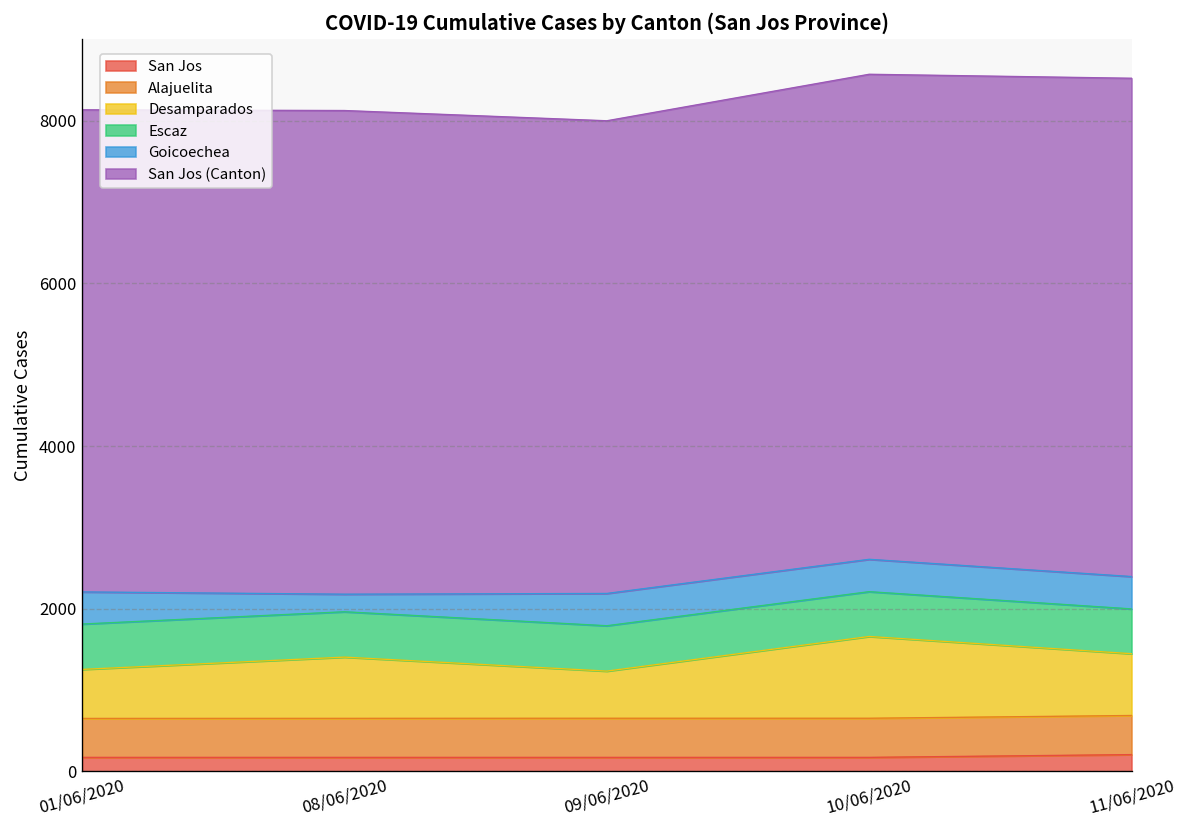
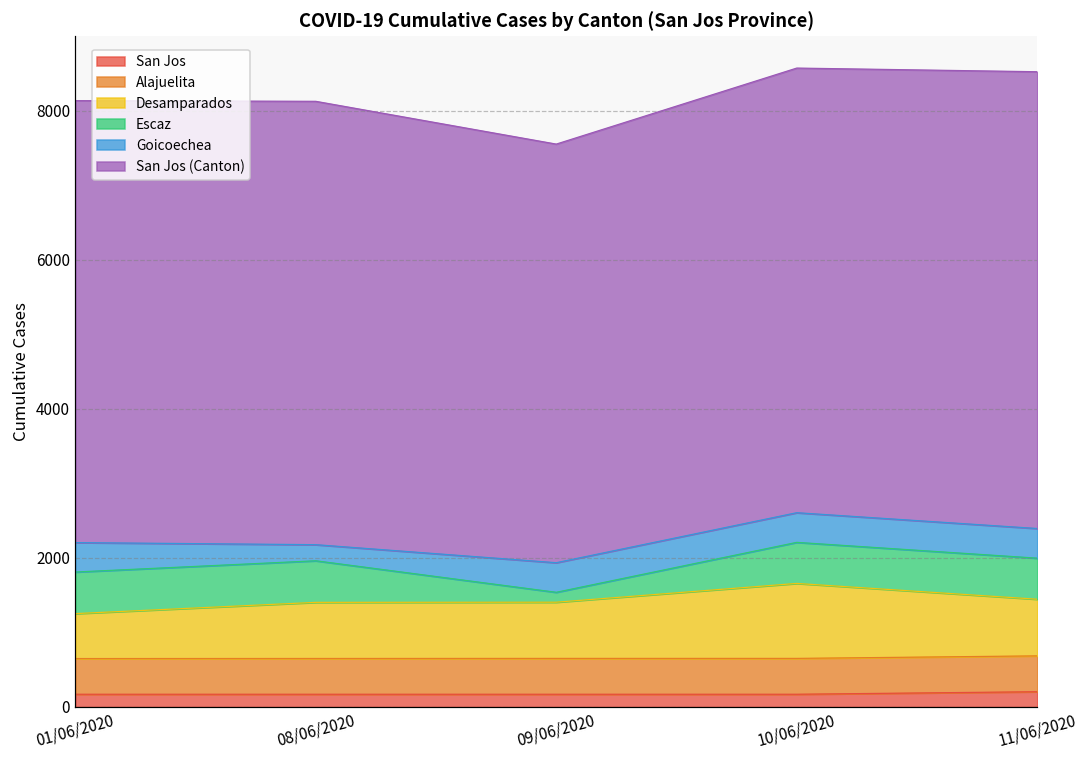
  {
    "Desamparados": {
      "01/06/2020": 600,
      "08/06/2020": 800,
-     "09/06/2020": 600,
+     "09/06/2020": 800,
      "10/06/2020": 1000,
      "11/06/2020": 800
    },
    "Escaz": {
      "01/06/2020": 600,
      "08/06/2020": 600,
-     "09/06/2020": 600,
+     "09/06/2020": 100,
      "10/06/2020": 600,
      "11/06/2020": 600
    },
    "Goicoechea": {
      "01/06/2020": 400,
      "08/06/2020": 200,
      "09/06/2020": 400,
      "10/06/2020": 400,
      "11/06/2020": 400
    },
    "San Jos (Canton)": {
      "01/06/2020": 5900,
      "08/06/2020": 5900,
-     "09/06/2020": 5800,
+     "09/06/2020": 5600,
      "10/06/2020": 6000,
      "11/06/2020": 6100
    }
  }
